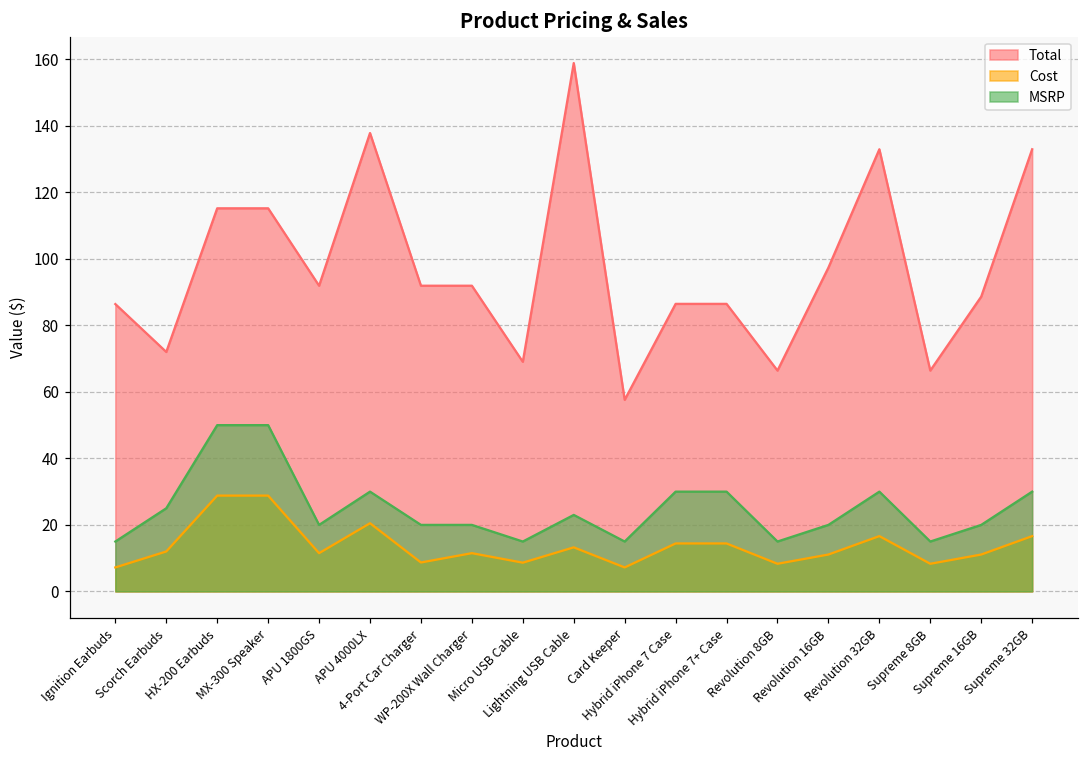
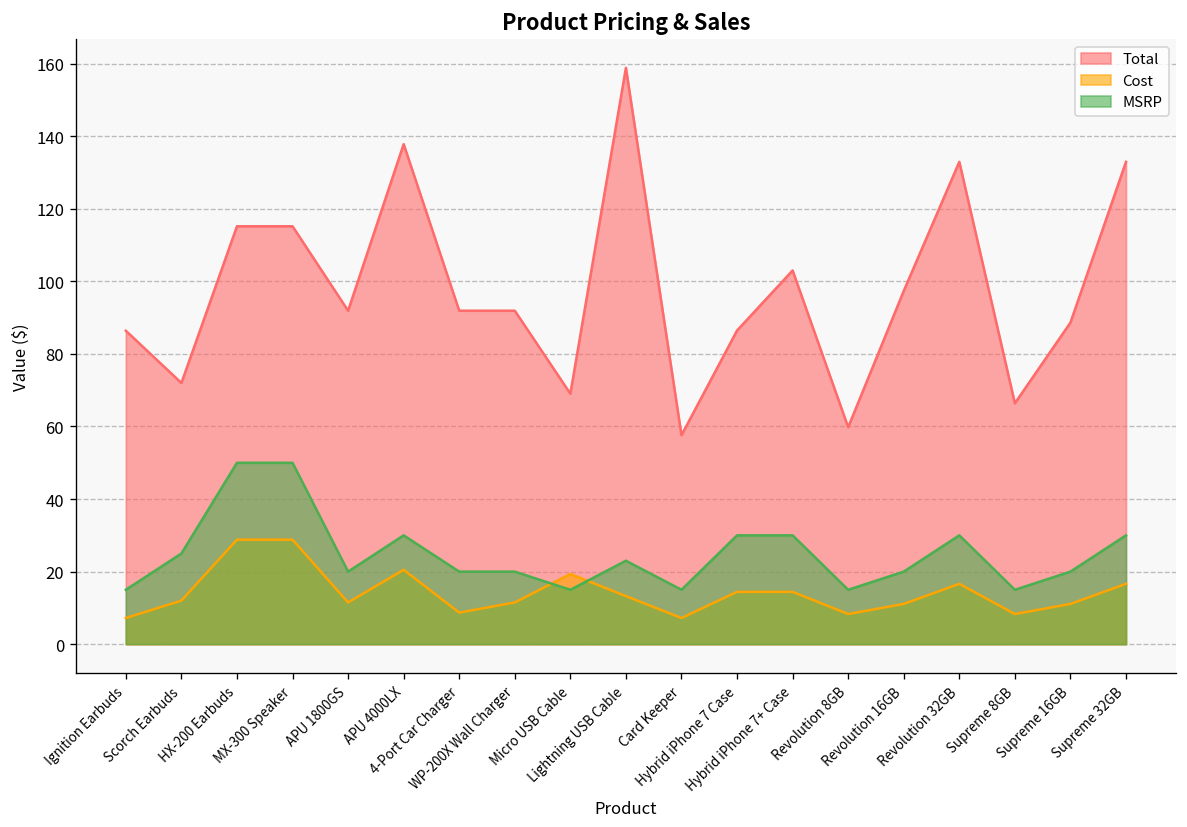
  {
    "Total": {
      "Ignition Earbuds": 86,
      "Scorch Earbuds": 72,
      "HX-200 Earbuds": 115,
      "MX-300 Speaker": 115,
      "APU 1800GS": 92,
      "APU 4000LX": 138,
      "4-Port Car Charger": 92,
      "WP-200X Wall Charger": 92,
      "Micro USB Cable": 69,
      "Lightning USB Cable": 159,
      "Card Keeper": 58,
      "Hybrid iPhone 7 Case": 86,
-     "Hybrid iPhone 7+ Case": 86,
-     "Revolution 8GB": 66,
+     "Hybrid iPhone 7+ Case": 103,
+     "Revolution 8GB": 60,
      "Revolution 16GB": 97,
      "Revolution 32GB": 133,
      "Supreme 8GB": 66,
      "Supreme 16GB": 89,
      "Supreme 32GB": 133
    },
    "Cost": {
      "Ignition Earbuds": 7,
      "Scorch Earbuds": 12,
      "HX-200 Earbuds": 29,
      "MX-300 Speaker": 29,
      "APU 1800GS": 11,
      "APU 4000LX": 20,
      "4-Port Car Charger": 9,
      "WP-200X Wall Charger": 11,
-     "Micro USB Cable": 9,
+     "Micro USB Cable": 19,
      "Lightning USB Cable": 13,
      "Card Keeper": 7,
      "Hybrid iPhone 7 Case": 14,
      "Hybrid iPhone 7+ Case": 14,
      "Revolution 8GB": 8,
      "Revolution 16GB": 11,
      "Revolution 32GB": 17,
      "Supreme 8GB": 8,
      "Supreme 16GB": 11,
      "Supreme 32GB": 17
    },
    "MSRP": {
      "Ignition Earbuds": 15,
      "Scorch Earbuds": 25,
      "HX-200 Earbuds": 50,
      "MX-300 Speaker": 50,
      "APU 1800GS": 20,
      "APU 4000LX": 30,
      "4-Port Car Charger": 20,
      "WP-200X Wall Charger": 20,
      "Micro USB Cable": 15,
      "Lightning USB Cable": 23,
      "Card Keeper": 15,
      "Hybrid iPhone 7 Case": 30,
      "Hybrid iPhone 7+ Case": 30,
      "Revolution 8GB": 15,
      "Revolution 16GB": 20,
      "Revolution 32GB": 30,
      "Supreme 8GB": 15,
      "Supreme 16GB": 20,
      "Supreme 32GB": 30
    }
  }
